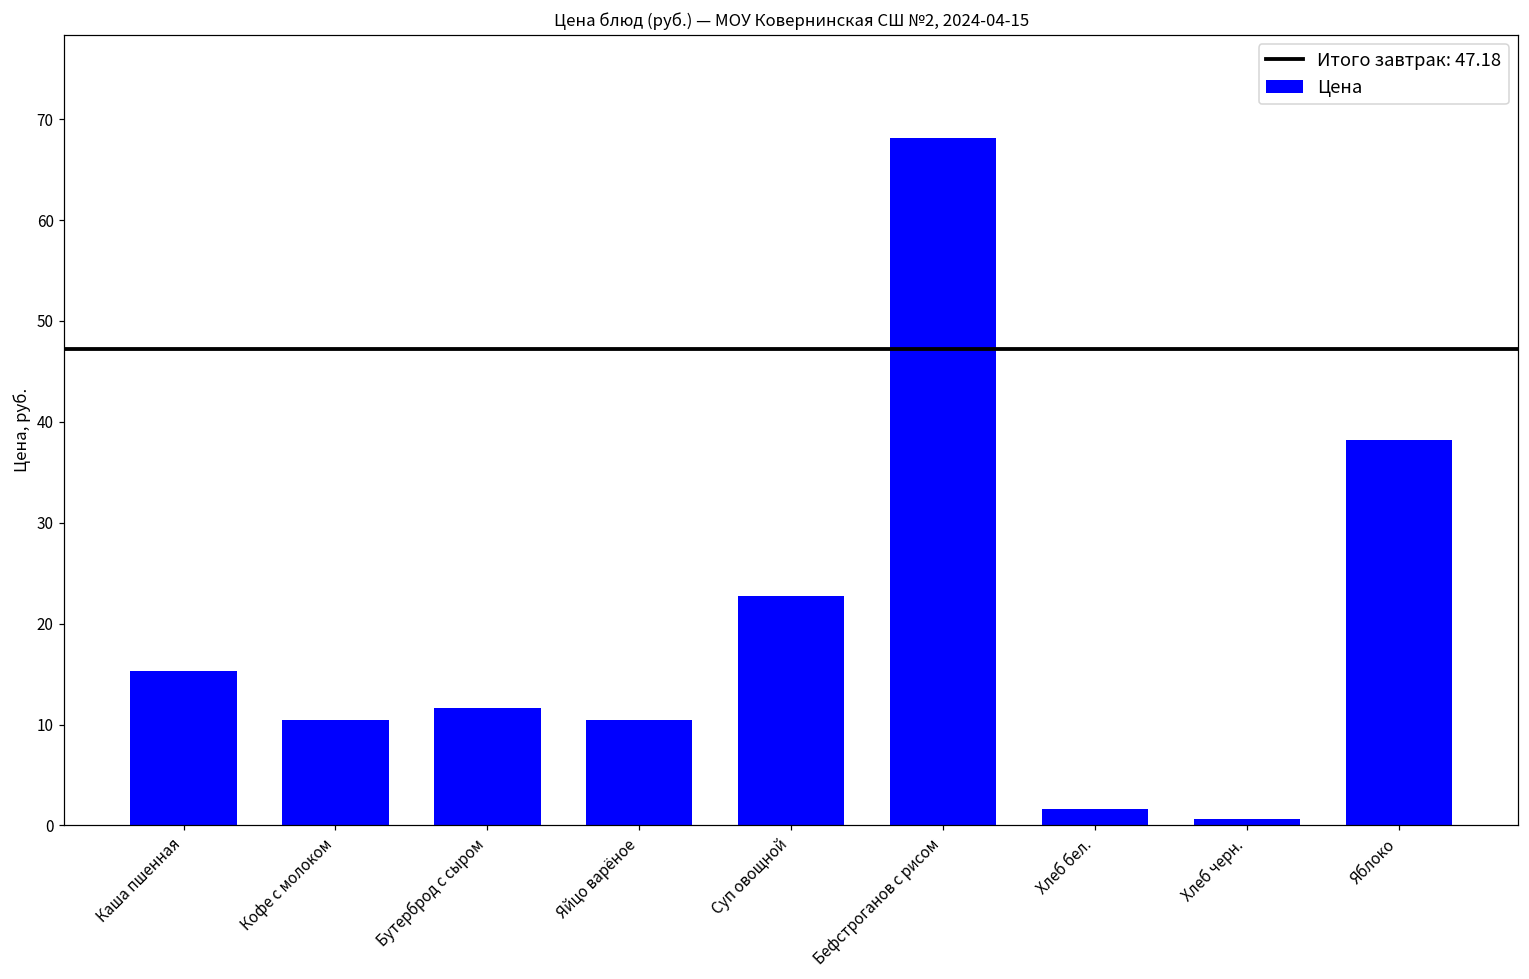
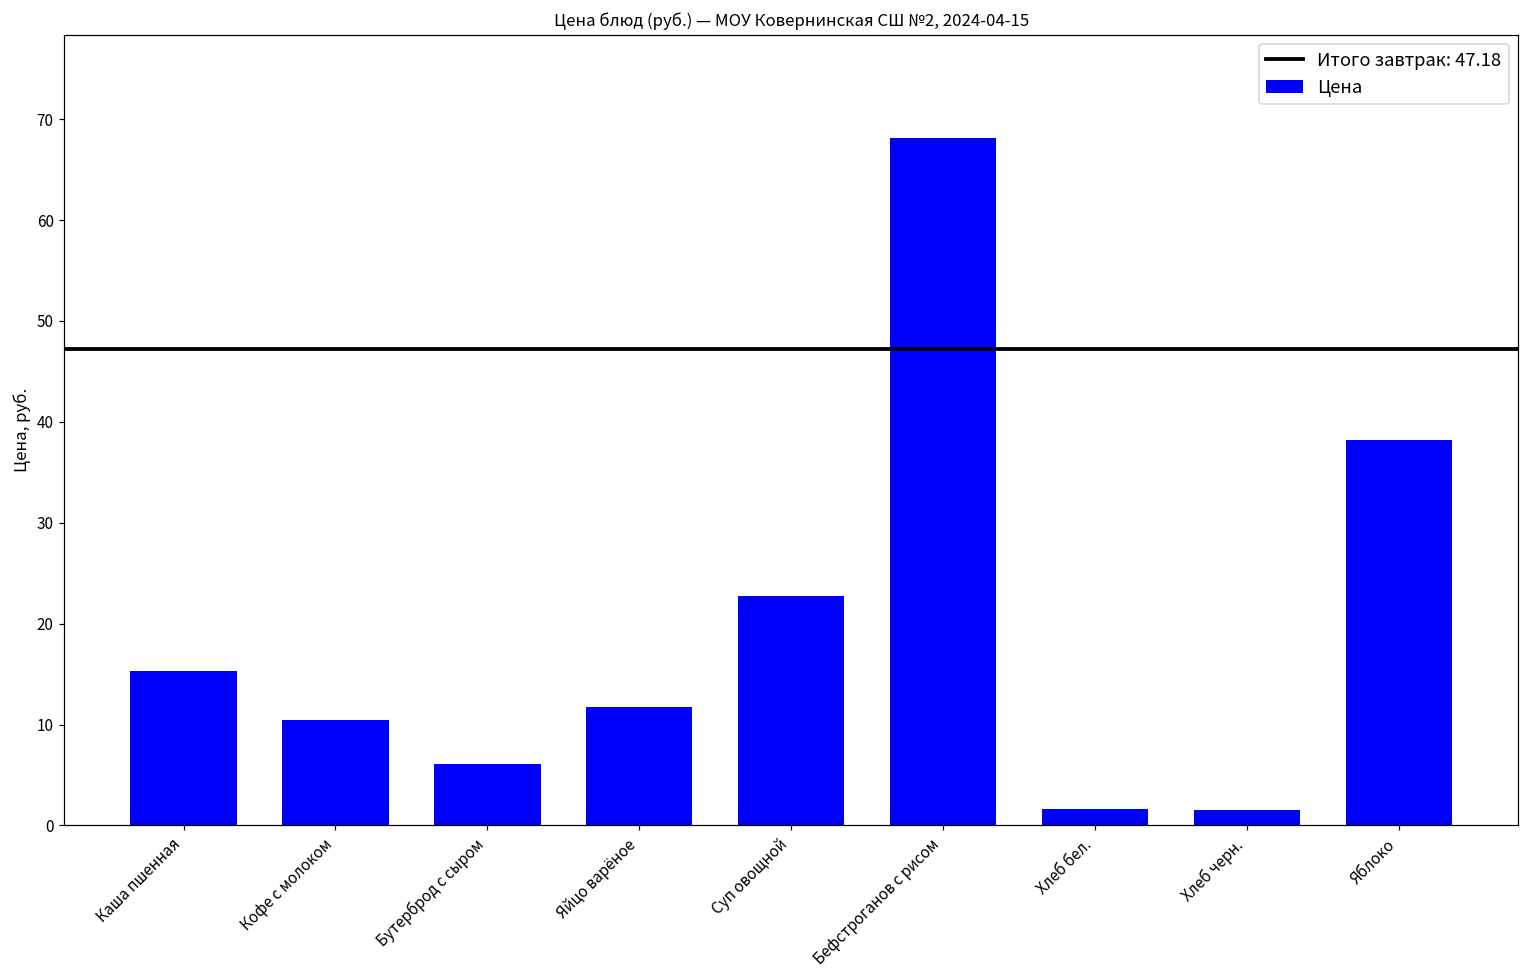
  {
    "Каша пшенная": 15,
    "Кофе с молоком": 10,
-   "Бутерброд с сыром": 12,
-   "Яйцо варёное": 11,
+   "Бутерброд с сыром": 6,
+   "Яйцо варёное": 12,
    "Суп овощной": 23,
    "Бефстроганов с рисом": 68,
    "Хлеб бел.": 2,
-   "Хлеб черн.": 1,
+   "Хлеб черн.": 2,
    "Яблоко": 38
  }
